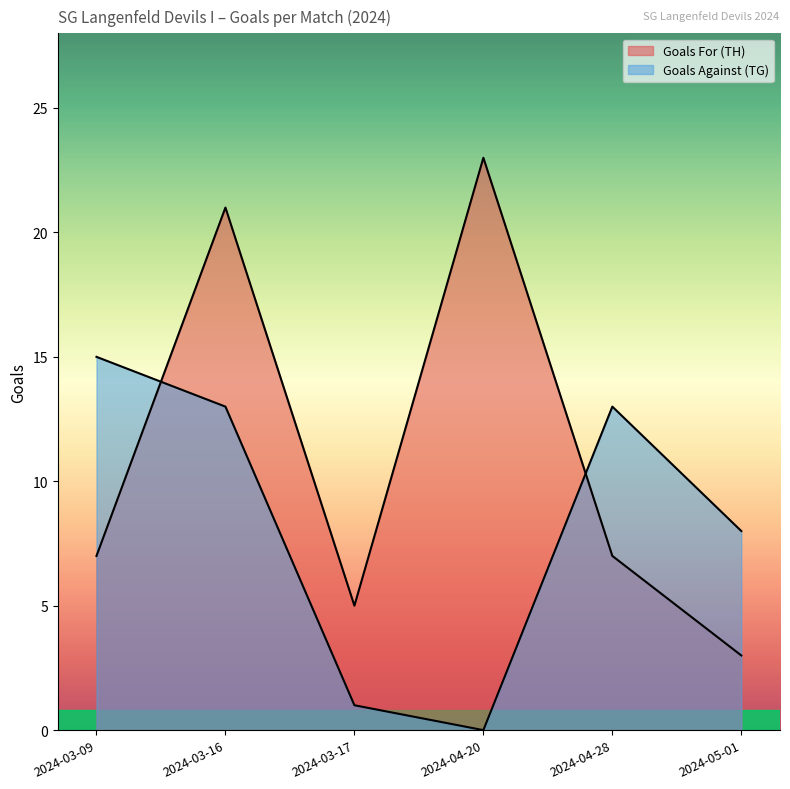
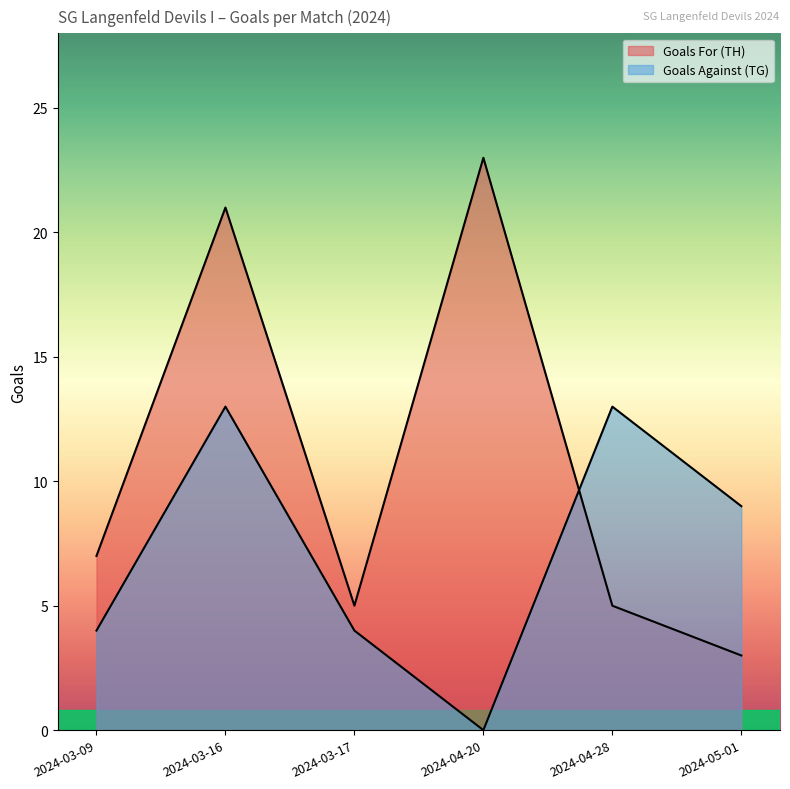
  {
    "Goals For (TH)": {
      "2024-03-09": 7,
      "2024-03-16": 21,
      "2024-03-17": 5,
      "2024-04-20": 23,
-     "2024-04-28": 7,
+     "2024-04-28": 5,
      "2024-05-01": 3
    },
    "Goals Against (TG)": {
-     "2024-03-09": 15,
+     "2024-03-09": 4,
      "2024-03-16": 13,
-     "2024-03-17": 1,
+     "2024-03-17": 4,
      "2024-04-28": 13,
-     "2024-05-01": 8
+     "2024-05-01": 9
    }
  }
